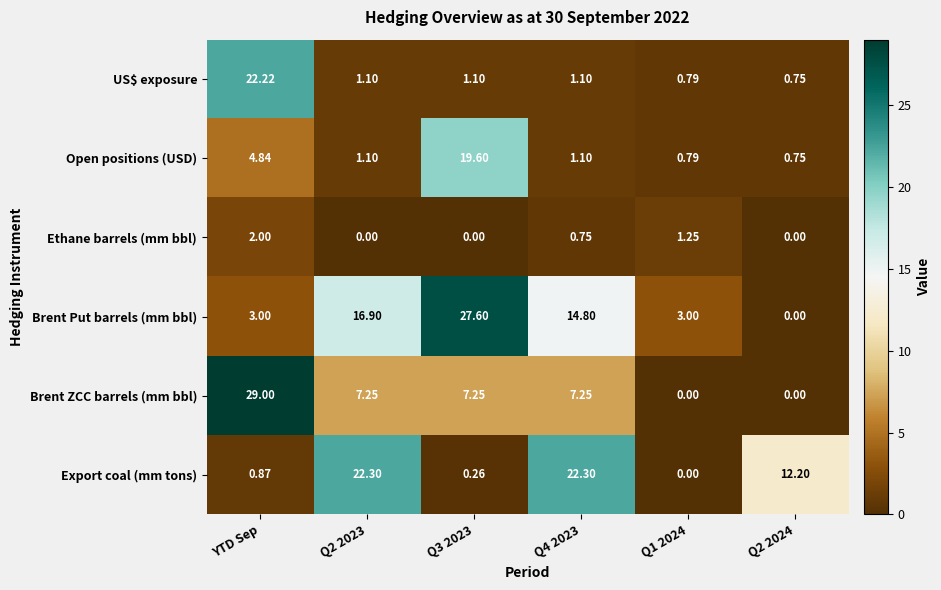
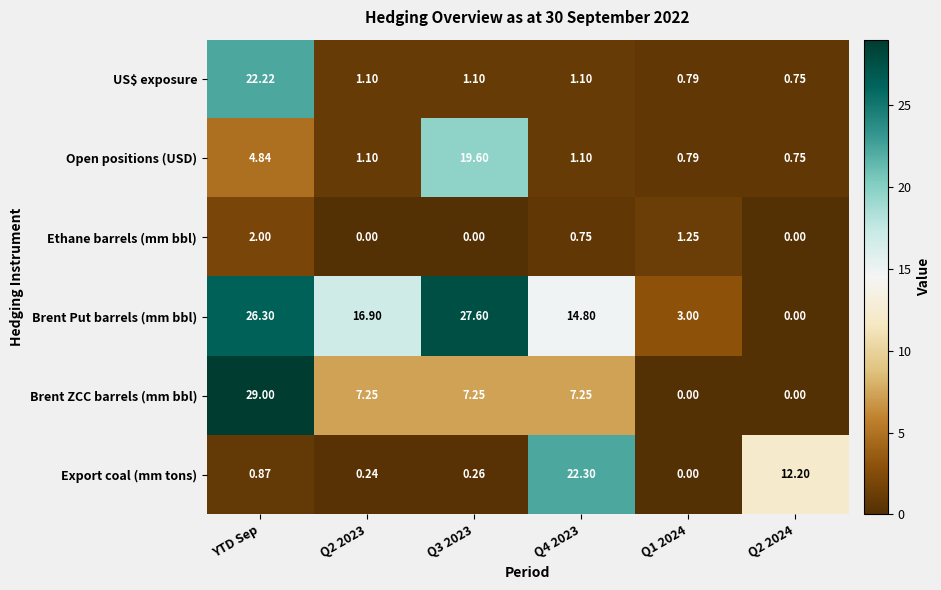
  {
    "US$ exposure": {
      "YTD Sep": 22.22,
      "Q2 2023": 1.10,
      "Q3 2023": 1.10,
      "Q4 2023": 1.10,
      "Q1 2024": 0.79,
      "Q2 2024": 0.75
    },
    "Open positions (USD)": {
      "YTD Sep": 4.84,
      "Q2 2023": 1.10,
      "Q3 2023": 19.60,
      "Q4 2023": 1.10,
      "Q1 2024": 0.79,
      "Q2 2024": 0.75
    },
    "Ethane barrels (mm bbl)": {
      "YTD Sep": 2.00,
      "Q2 2023": 0.00,
      "Q3 2023": 0.00,
      "Q4 2023": 0.75,
      "Q1 2024": 1.25,
      "Q2 2024": 0.00
    },
    "Brent Put barrels (mm bbl)": {
-     "YTD Sep": 3.00,
+     "YTD Sep": 26.30,
      "Q2 2023": 16.90,
      "Q3 2023": 27.60,
      "Q4 2023": 14.80,
      "Q1 2024": 3.00,
      "Q2 2024": 0.00
    },
    "Brent ZCC barrels (mm bbl)": {
      "YTD Sep": 29.00,
      "Q2 2023": 7.25,
      "Q3 2023": 7.25,
      "Q4 2023": 7.25,
      "Q1 2024": 0.00,
      "Q2 2024": 0.00
    },
    "Export coal (mm tons)": {
      "YTD Sep": 0.87,
-     "Q2 2023": 22.30,
+     "Q2 2023": 0.24,
      "Q3 2023": 0.26,
      "Q4 2023": 22.30,
      "Q1 2024": 0.00,
      "Q2 2024": 12.20
    }
  }
